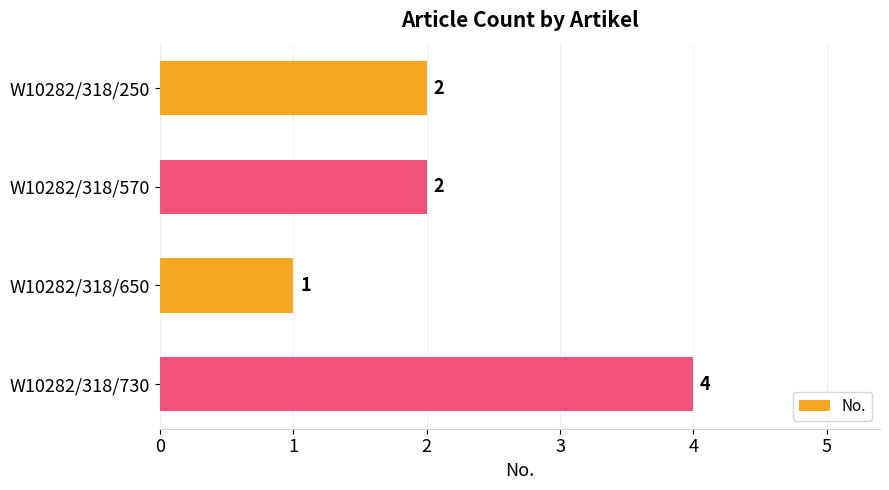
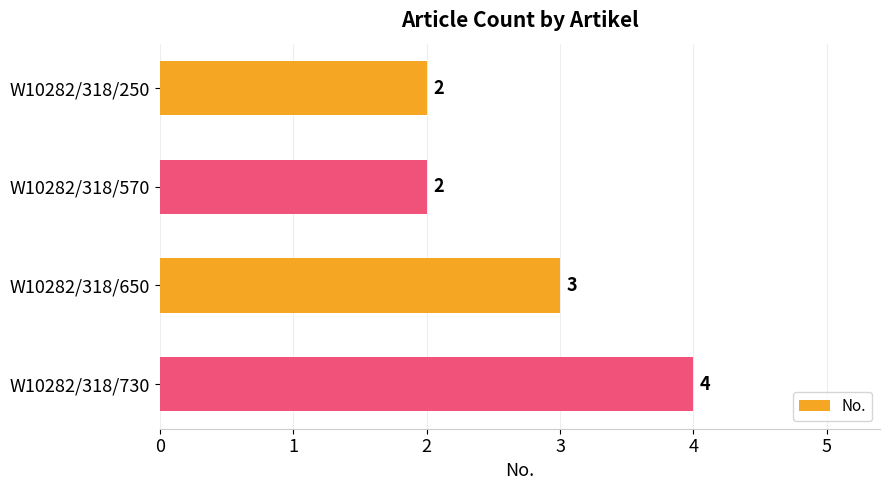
  {
    "W10282/318/250": 2,
    "W10282/318/570": 2,
-   "W10282/318/650": 1,
+   "W10282/318/650": 3,
    "W10282/318/730": 4
  }
